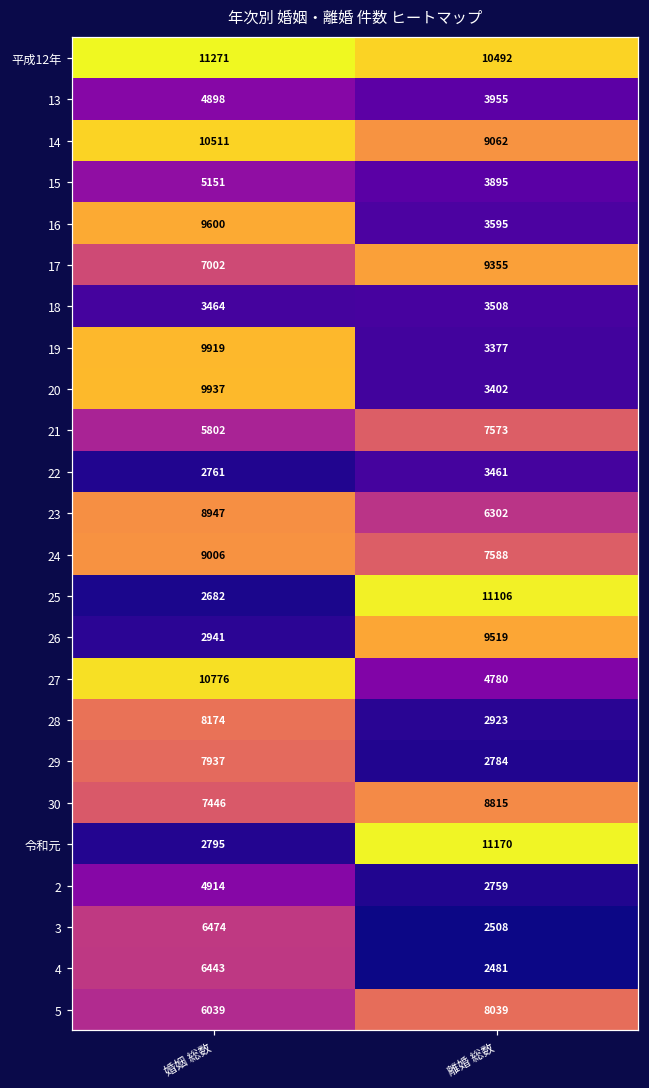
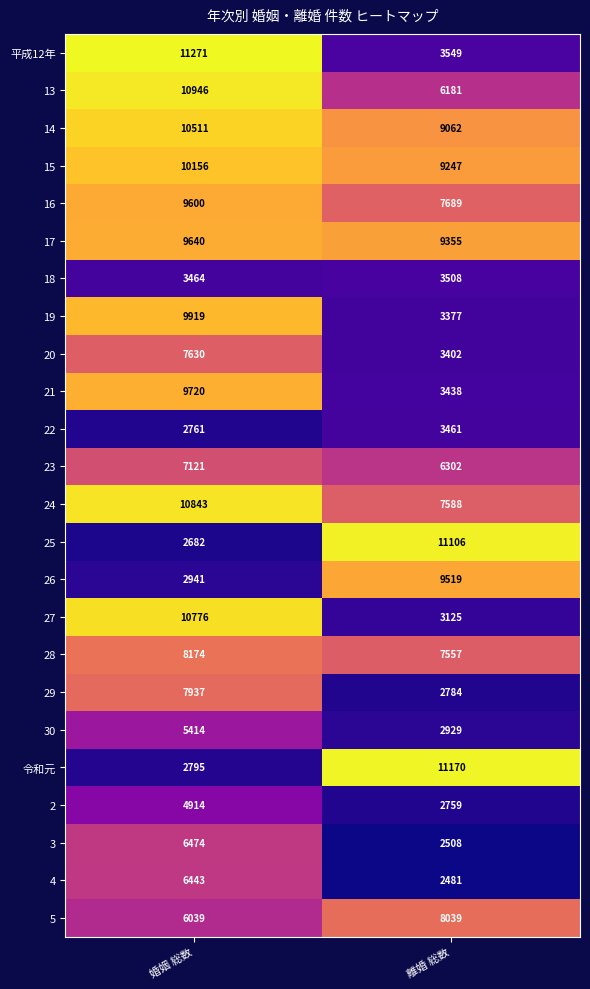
  {
    "平成12年": {
      "婚姻 総数": 11271,
-     "離婚 総数": 10492
+     "離婚 総数": 3549
    },
    "13": {
-     "婚姻 総数": 4898,
-     "離婚 総数": 3955
+     "婚姻 総数": 10946,
+     "離婚 総数": 6181
    },
    "14": {
      "婚姻 総数": 10511,
      "離婚 総数": 9062
    },
    "15": {
-     "婚姻 総数": 5151,
-     "離婚 総数": 3895
+     "婚姻 総数": 10156,
+     "離婚 総数": 9247
    },
    "16": {
      "婚姻 総数": 9600,
-     "離婚 総数": 3595
+     "離婚 総数": 7689
    },
    "17": {
-     "婚姻 総数": 7002,
+     "婚姻 総数": 9640,
      "離婚 総数": 9355
    },
    "18": {
      "婚姻 総数": 3464,
      "離婚 総数": 3508
    },
    "19": {
      "婚姻 総数": 9919,
      "離婚 総数": 3377
    },
    "20": {
-     "婚姻 総数": 9937,
+     "婚姻 総数": 7630,
      "離婚 総数": 3402
    },
    "21": {
-     "婚姻 総数": 5802,
-     "離婚 総数": 7573
+     "婚姻 総数": 9720,
+     "離婚 総数": 3438
    },
    "22": {
      "婚姻 総数": 2761,
      "離婚 総数": 3461
    },
    "23": {
-     "婚姻 総数": 8947,
+     "婚姻 総数": 7121,
      "離婚 総数": 6302
    },
    "24": {
-     "婚姻 総数": 9006,
+     "婚姻 総数": 10843,
      "離婚 総数": 7588
    },
    "25": {
      "婚姻 総数": 2682,
      "離婚 総数": 11106
    },
    "26": {
      "婚姻 総数": 2941,
      "離婚 総数": 9519
    },
    "27": {
      "婚姻 総数": 10776,
-     "離婚 総数": 4780
+     "離婚 総数": 3125
    },
    "28": {
      "婚姻 総数": 8174,
-     "離婚 総数": 2923
+     "離婚 総数": 7557
    },
    "29": {
      "婚姻 総数": 7937,
      "離婚 総数": 2784
    },
    "30": {
-     "婚姻 総数": 7446,
-     "離婚 総数": 8815
+     "婚姻 総数": 5414,
+     "離婚 総数": 2929
    },
    "令和元": {
      "婚姻 総数": 2795,
      "離婚 総数": 11170
    },
    "2": {
      "婚姻 総数": 4914,
      "離婚 総数": 2759
    },
    "3": {
      "婚姻 総数": 6474,
      "離婚 総数": 2508
    },
    "4": {
      "婚姻 総数": 6443,
      "離婚 総数": 2481
    },
    "5": {
      "婚姻 総数": 6039,
      "離婚 総数": 8039
    }
  }
